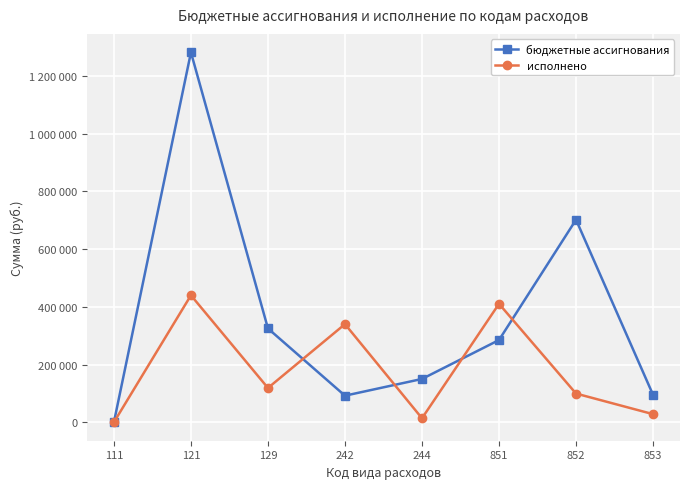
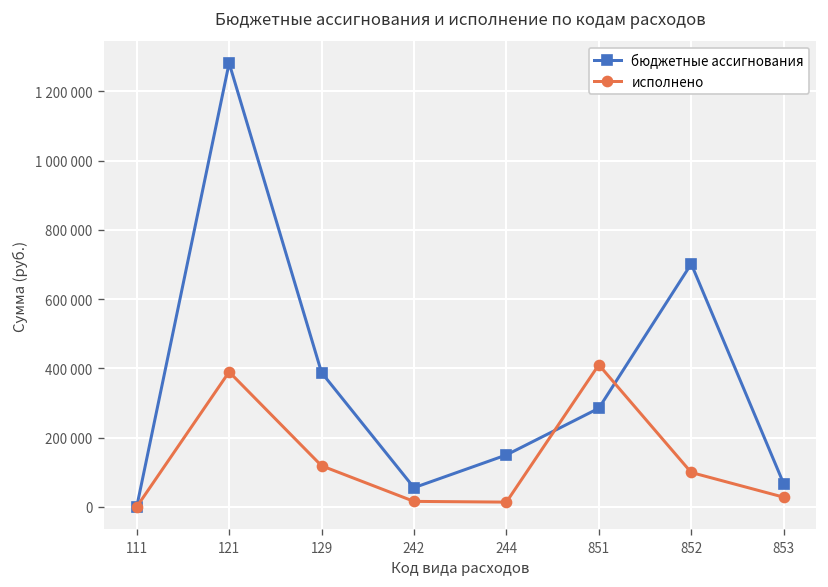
  {
    "бюджетные ассигнования": {
      "121": 1280000,
-     "129": 330000,
-     "242": 90000,
+     "129": 390000,
+     "242": 60000,
      "244": 150000,
      "851": 280000,
      "852": 700000,
-     "853": 100000
+     "853": 70000
    },
    "исполнено": {
-     "121": 440000,
+     "121": 390000,
      "129": 120000,
-     "242": 340000,
+     "242": 20000,
      "244": 10000,
      "851": 410000,
      "852": 100000,
      "853": 30000
    }
  }
